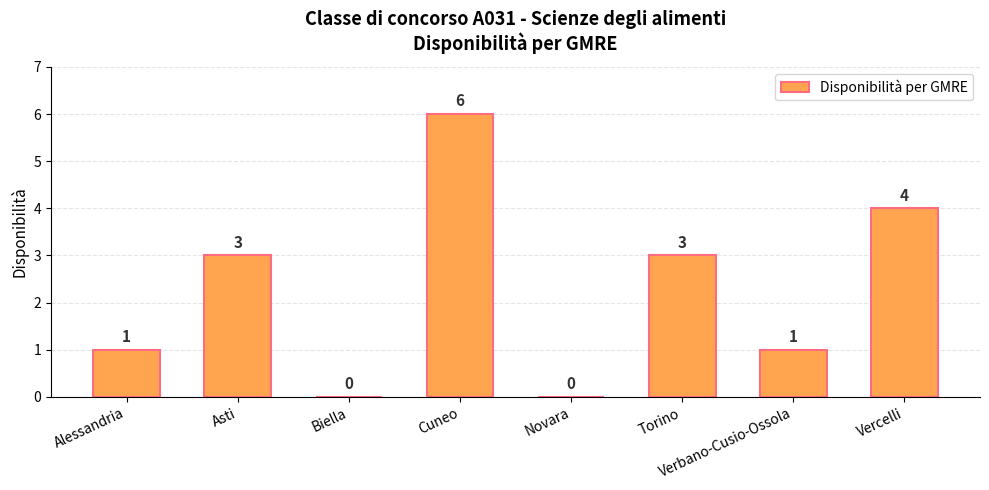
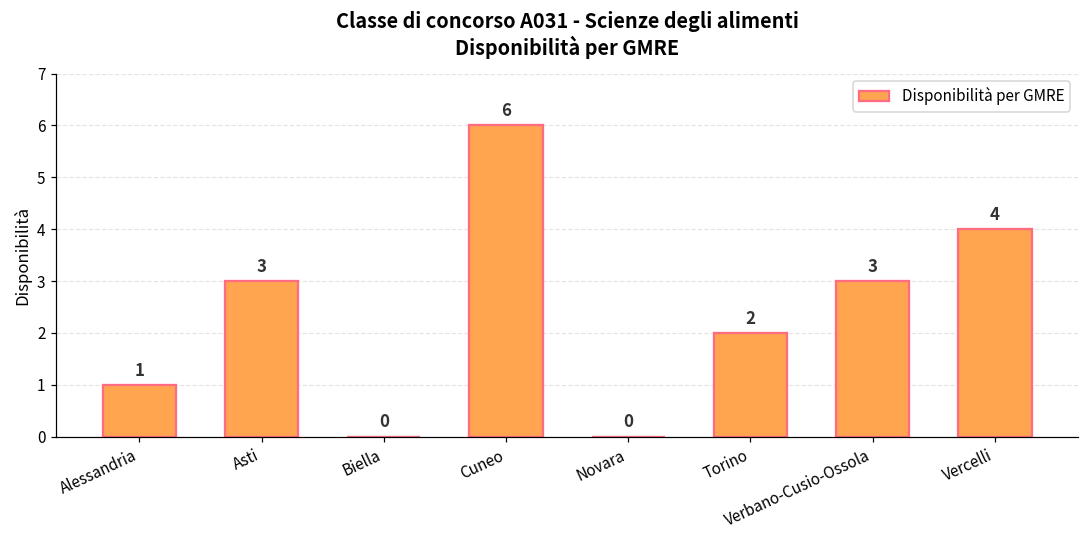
  {
    "Alessandria": 1,
    "Asti": 3,
    "Biella": 0,
    "Cuneo": 6,
    "Novara": 0,
-   "Torino": 3,
-   "Verbano-Cusio-Ossola": 1,
+   "Torino": 2,
+   "Verbano-Cusio-Ossola": 3,
    "Vercelli": 4
  }
